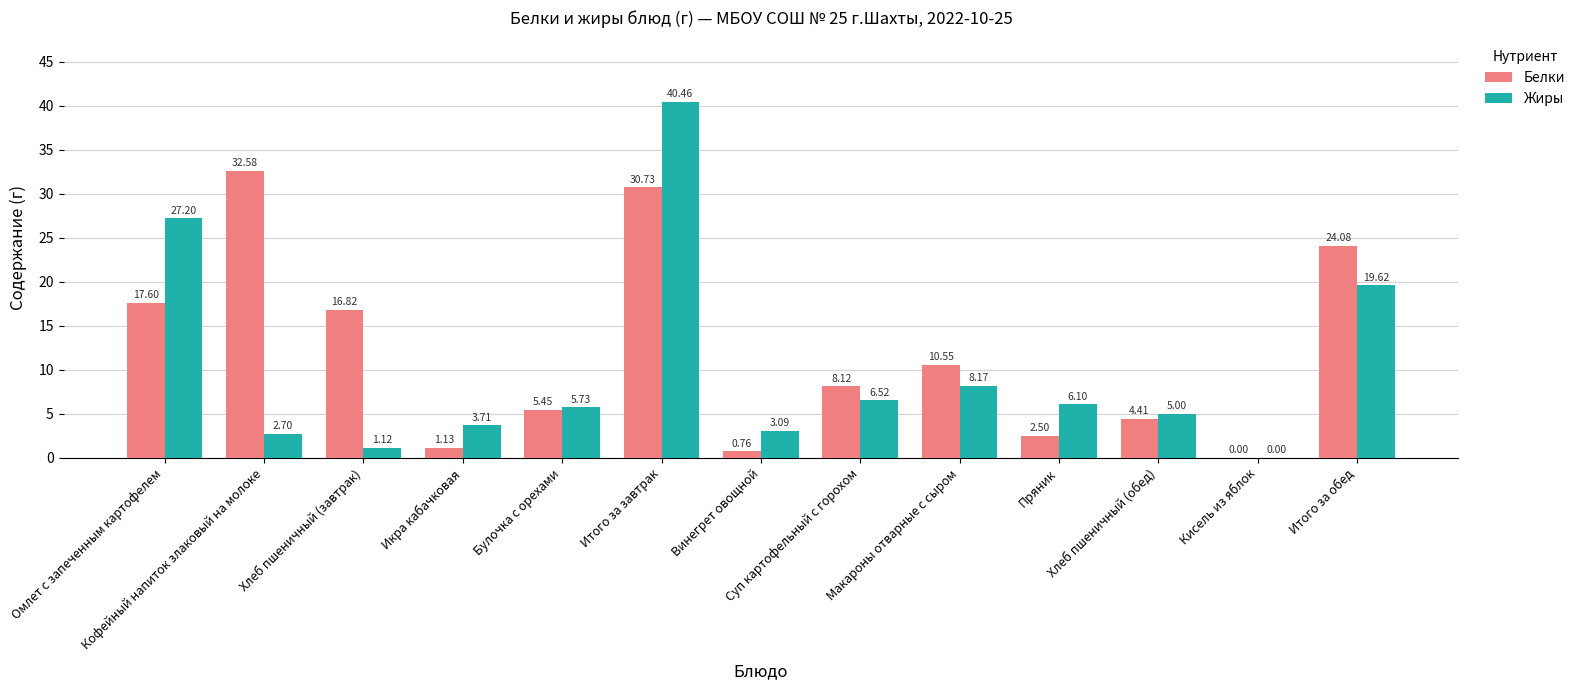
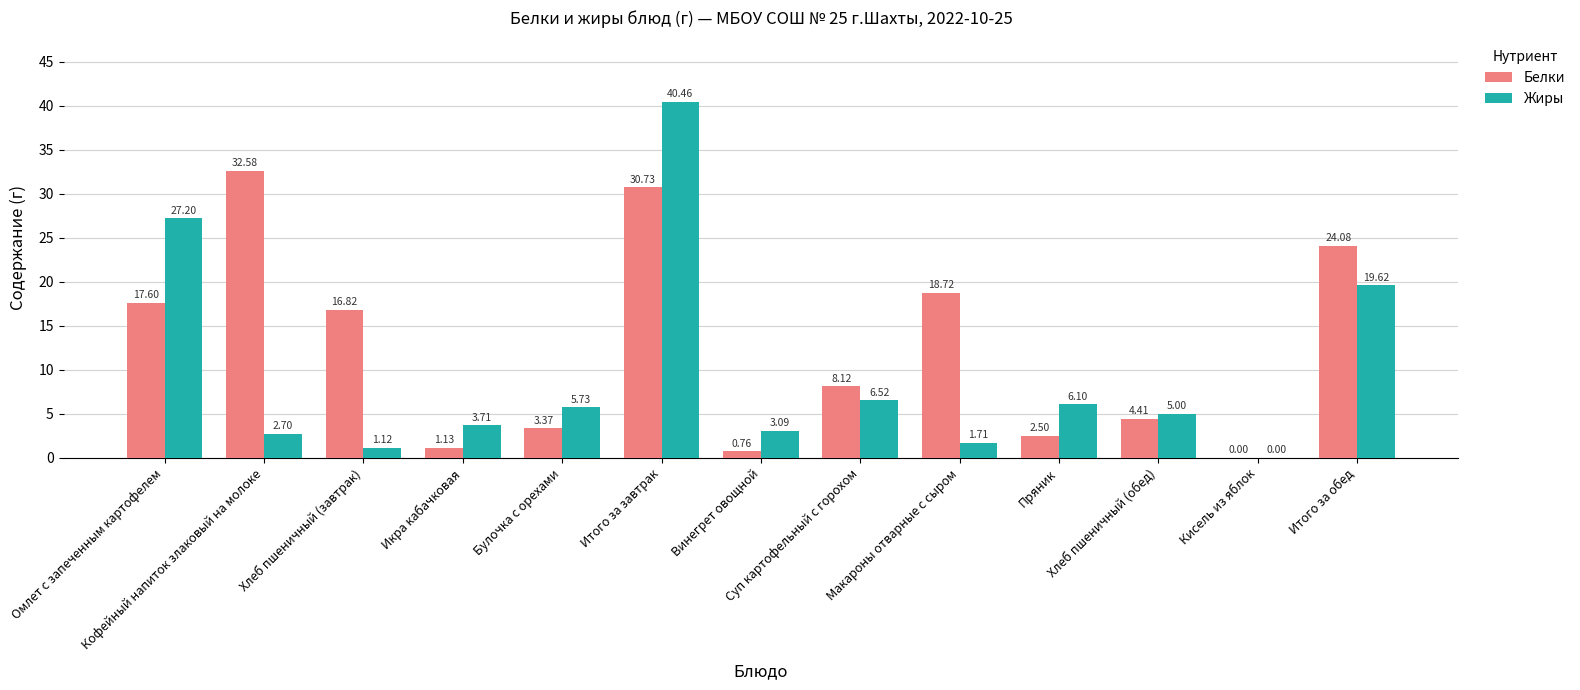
  {
    "Белки": {
      "Омлет с запеченным картофелем": 17.60,
      "Кофейный напиток злаковый на молоке": 32.58,
      "Хлеб пшеничный (завтрак)": 16.82,
      "Икра кабачковая": 1.13,
-     "Булочка с орехами": 5.45,
+     "Булочка с орехами": 3.37,
      "Итого за завтрак": 30.73,
      "Винегрет овощной": 0.76,
      "Суп картофельный с горохом": 8.12,
-     "Макароны отварные с сыром": 10.55,
+     "Макароны отварные с сыром": 18.72,
      "Пряник": 2.50,
      "Хлеб пшеничный (обед)": 4.41,
      "Кисель из яблок": 0.00,
      "Итого за обед": 24.08
    },
    "Жиры": {
      "Омлет с запеченным картофелем": 27.20,
      "Кофейный напиток злаковый на молоке": 2.70,
      "Хлеб пшеничный (завтрак)": 1.12,
      "Икра кабачковая": 3.71,
      "Булочка с орехами": 5.73,
      "Итого за завтрак": 40.46,
      "Винегрет овощной": 3.09,
      "Суп картофельный с горохом": 6.52,
-     "Макароны отварные с сыром": 8.17,
+     "Макароны отварные с сыром": 1.71,
      "Пряник": 6.10,
      "Хлеб пшеничный (обед)": 5.00,
      "Кисель из яблок": 0.00,
      "Итого за обед": 19.62
    }
  }
